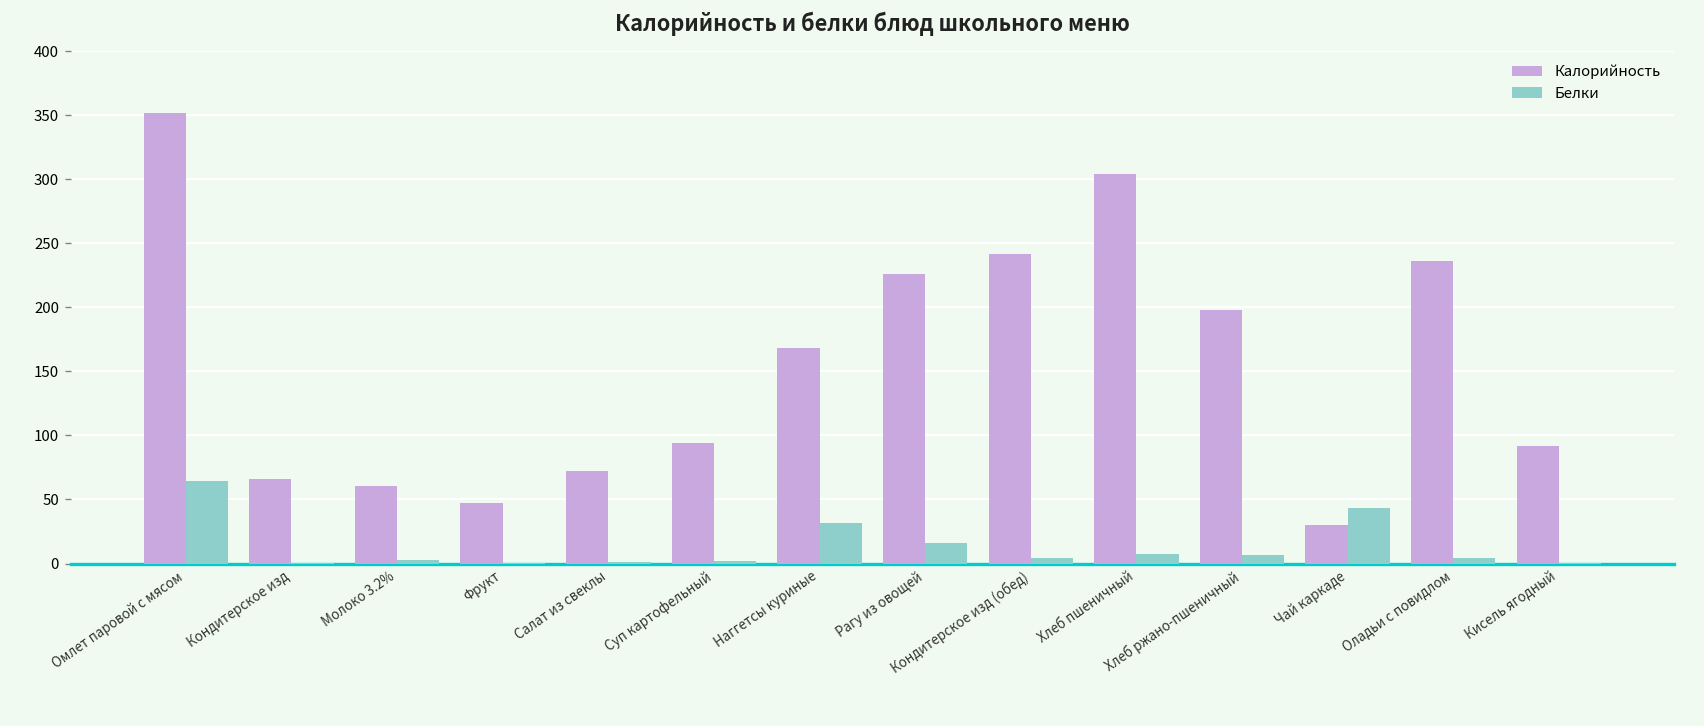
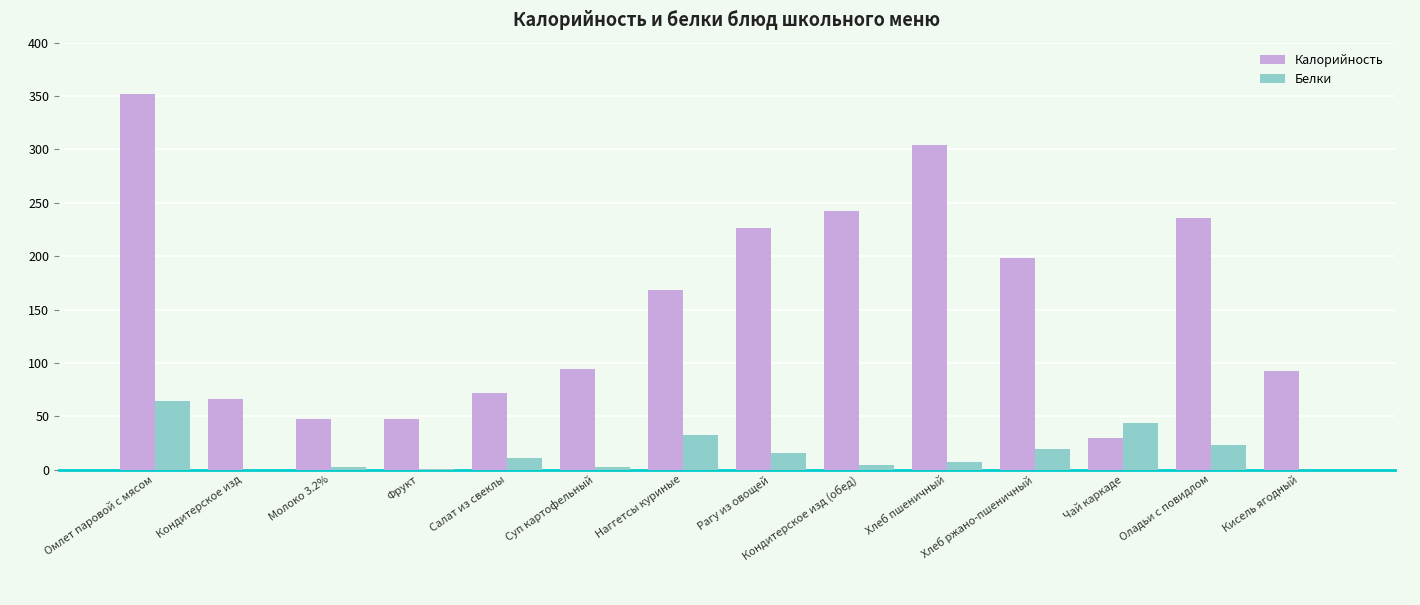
  {
    "Калорийность": {
      "Омлет паровой с мясом": 352,
      "Кондитерское изд": 66,
-     "Молоко 3.2%": 61,
+     "Молоко 3.2%": 47,
      "Фрукт": 47,
      "Салат из свеклы": 72,
      "Суп картофельный": 94,
      "Наггетсы куриные": 168,
      "Рагу из овощей": 226,
      "Кондитерское изд (обед)": 242,
      "Хлеб пшеничный": 304,
      "Хлеб ржано-пшеничный": 198,
      "Чай каркаде": 30,
      "Оладьи с повидлом": 236,
      "Кисель ягодный": 92
    },
    "Белки": {
      "Омлет паровой с мясом": 65,
      "Молоко 3.2%": 3,
-     "Салат из свеклы": 1,
+     "Салат из свеклы": 11,
      "Наггетсы куриные": 32,
      "Рагу из овощей": 16,
      "Кондитерское изд (обед)": 4,
      "Хлеб пшеничный": 8,
-     "Хлеб ржано-пшеничный": 7,
+     "Хлеб ржано-пшеничный": 20,
      "Чай каркаде": 44,
-     "Оладьи с повидлом": 4
+     "Оладьи с повидлом": 23
    }
  }
